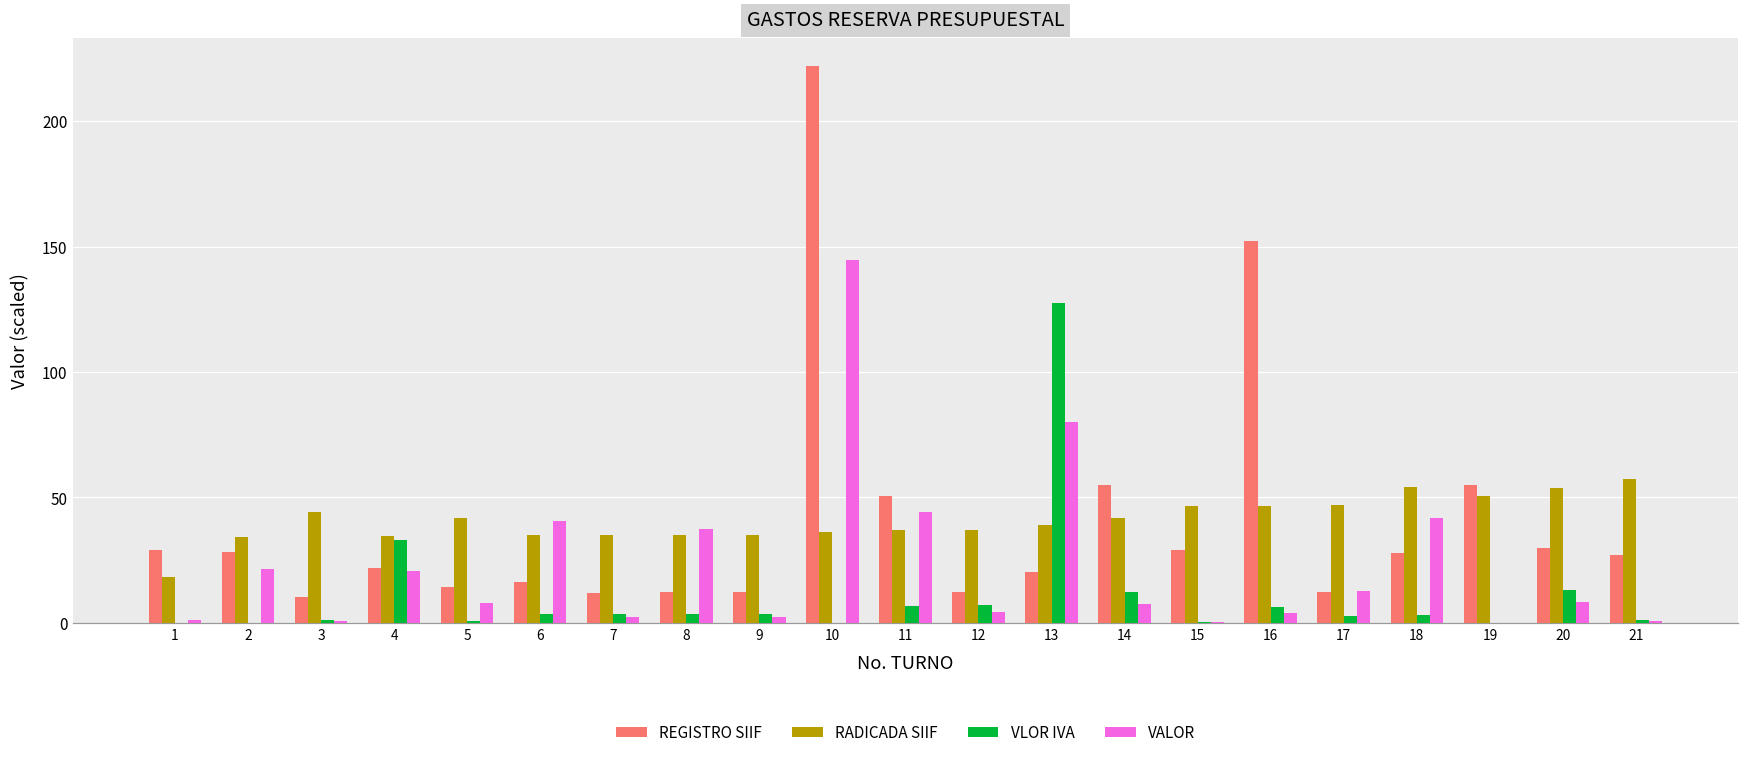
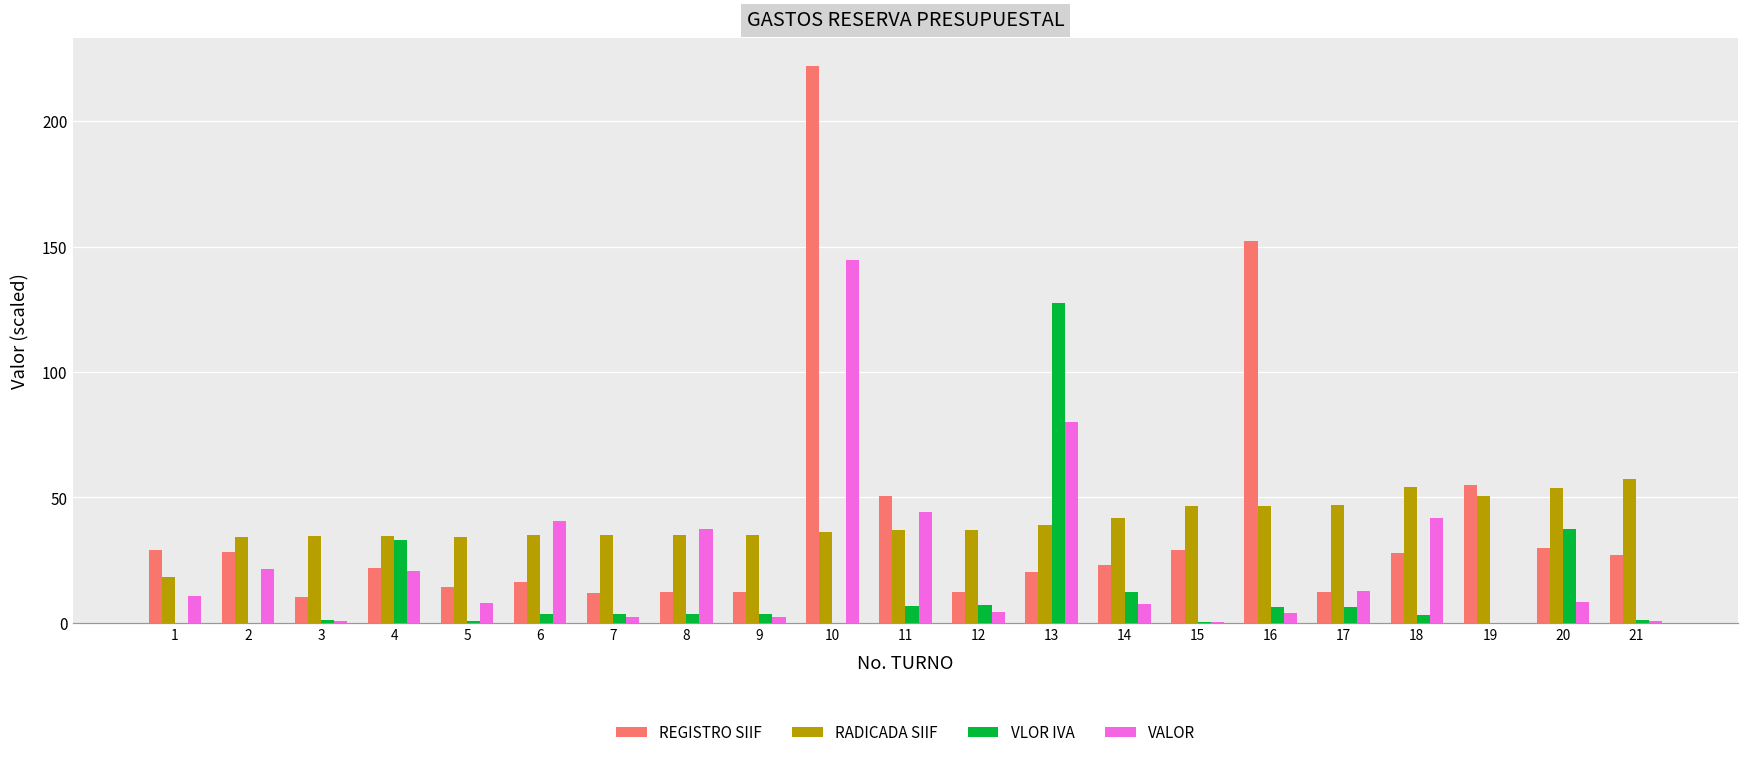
  {
    "REGISTRO SIIF": {
      "1": 29,
      "2": 28,
      "3": 10,
      "4": 22,
      "5": 14,
      "6": 16,
      "7": 12,
      "8": 12,
      "9": 12,
      "10": 222,
      "11": 50,
      "12": 12,
      "13": 20,
-     "14": 55,
+     "14": 23,
      "15": 29,
      "16": 152,
      "17": 12,
      "18": 28,
      "19": 55,
      "20": 30,
      "21": 27
    },
    "RADICADA SIIF": {
      "1": 18,
      "2": 34,
-     "3": 44,
+     "3": 35,
      "4": 35,
-     "5": 42,
+     "5": 34,
      "6": 35,
      "7": 35,
      "8": 35,
      "9": 35,
      "10": 36,
      "11": 37,
      "12": 37,
      "13": 39,
      "14": 42,
      "15": 47,
      "16": 47,
      "17": 47,
      "18": 54,
      "19": 51,
      "20": 54,
      "21": 57
    },
    "VLOR IVA": {
      "1": 0,
      "2": 0,
      "4": 33,
      "6": 4,
      "7": 4,
      "8": 4,
      "9": 4,
      "10": 0,
      "11": 7,
      "12": 7,
      "13": 128,
      "14": 12,
      "16": 7,
-     "17": 3,
+     "17": 6,
      "18": 3,
      "19": 0,
-     "20": 13,
+     "20": 37,
      "21": 1
    },
    "VALOR": {
-     "1": 1,
+     "1": 11,
      "2": 22,
      "4": 21,
      "5": 8,
      "6": 41,
      "7": 2,
      "8": 38,
      "9": 2,
      "10": 145,
      "11": 44,
      "12": 4,
      "13": 80,
      "14": 8,
      "16": 4,
      "17": 13,
      "18": 42,
      "20": 8
    }
  }
